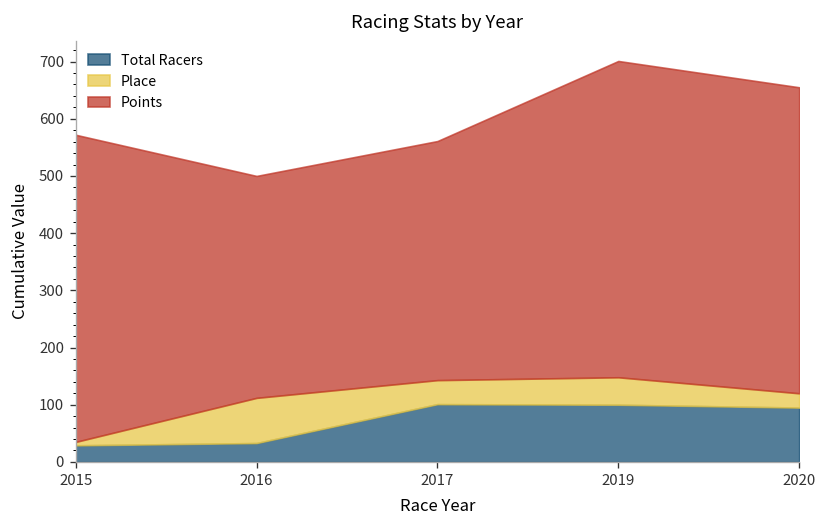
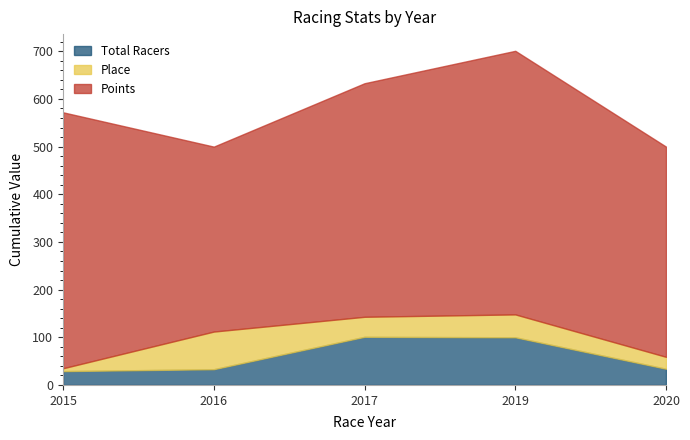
  {
    "Total Racers": {
      "2015": 30,
      "2016": 30,
      "2017": 100,
      "2019": 100,
-     "2020": 100
+     "2020": 30
    },
    "Place": {
      "2015": 10,
      "2016": 80,
      "2017": 40,
      "2019": 50,
      "2020": 30
    },
    "Points": {
      "2015": 540,
      "2016": 390,
-     "2017": 420,
+     "2017": 490,
      "2019": 550,
-     "2020": 540
+     "2020": 440
    }
  }
